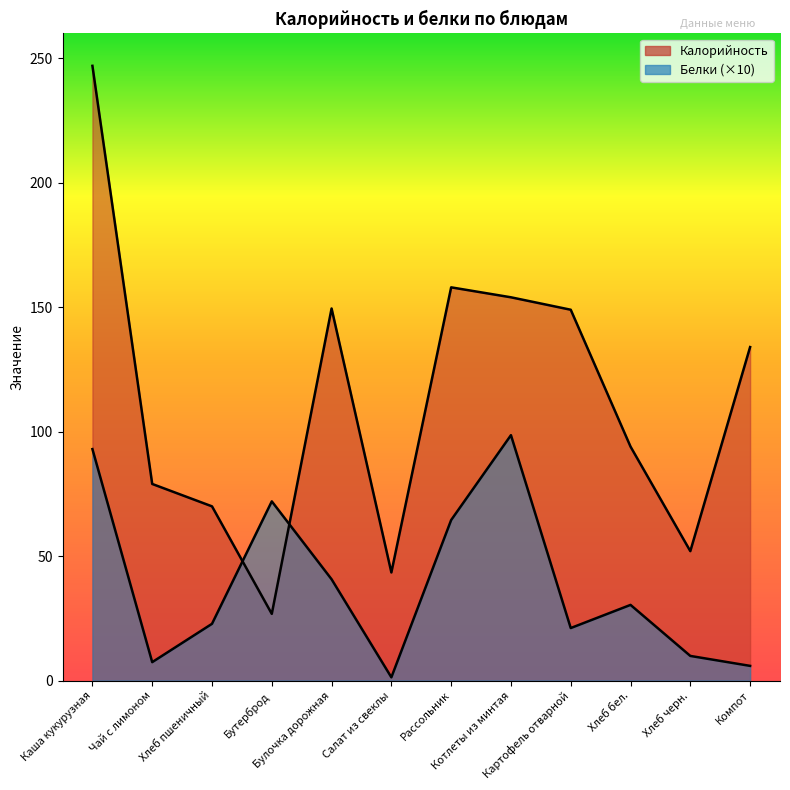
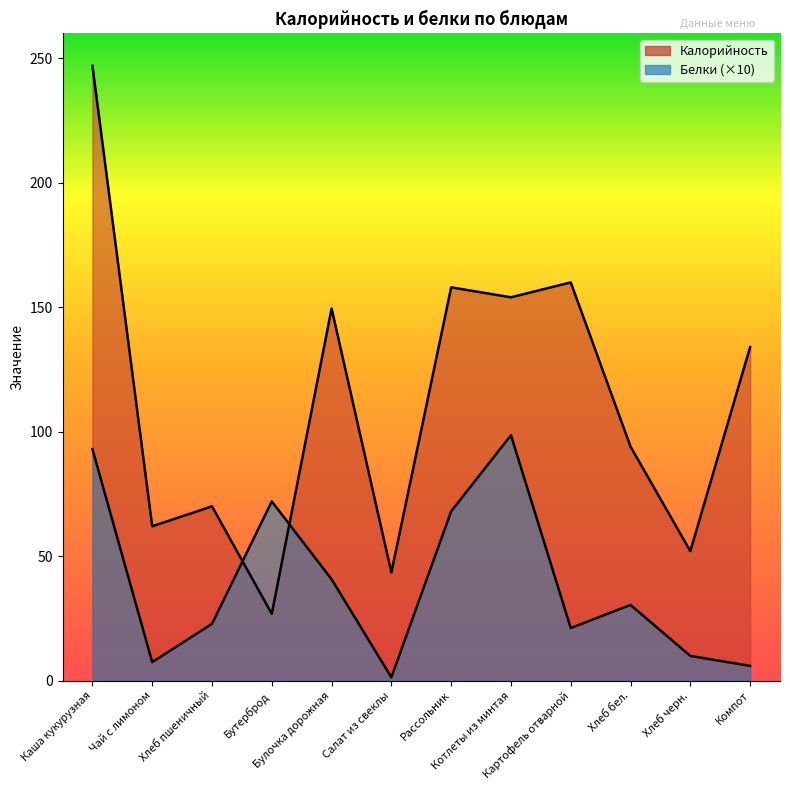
  {
    "Калорийность": {
      "Каша кукурузная": 247,
-     "Чай с лимоном": 79,
+     "Чай с лимоном": 62,
      "Хлеб пшеничный": 70,
      "Бутерброд": 27,
      "Булочка дорожная": 150,
      "Салат из свеклы": 43,
      "Рассольник": 158,
      "Котлеты из минтая": 154,
-     "Картофель отварной": 149,
+     "Картофель отварной": 160,
      "Хлеб бел.": 94,
      "Хлеб черн.": 52,
      "Компот": 134
    },
    "Белки (×10)": {
      "Каша кукурузная": 93,
      "Чай с лимоном": 7,
      "Хлеб пшеничный": 23,
      "Бутерброд": 72,
      "Булочка дорожная": 41,
      "Салат из свеклы": 1,
-     "Рассольник": 65,
+     "Рассольник": 68,
      "Котлеты из минтая": 99,
      "Картофель отварной": 21,
      "Хлеб бел.": 30,
      "Хлеб черн.": 10,
      "Компот": 6
    }
  }
